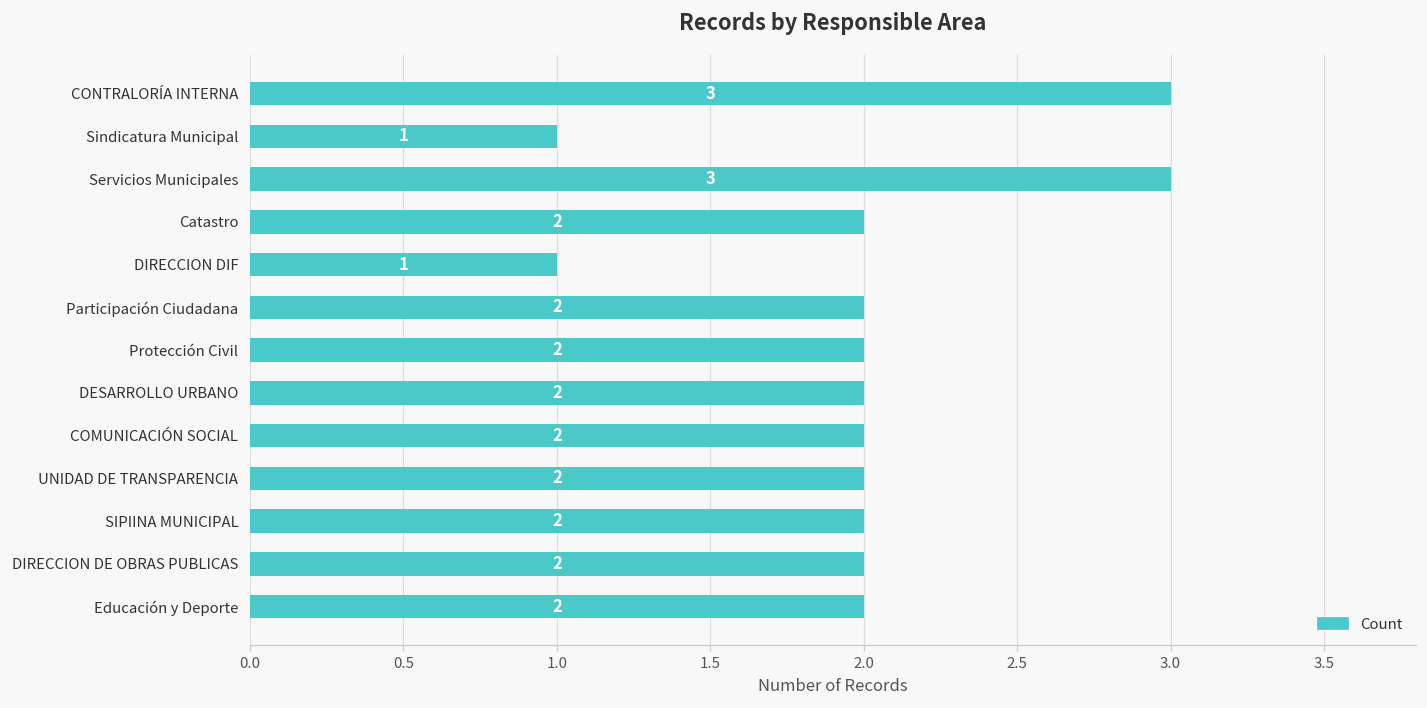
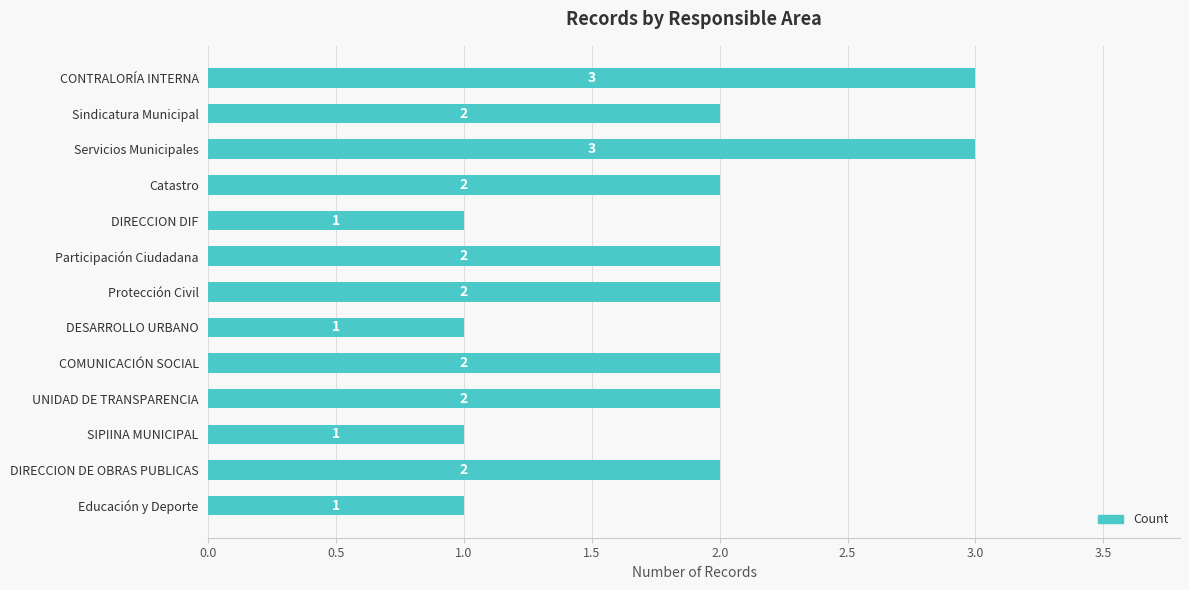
  {
    "CONTRALORÍA INTERNA": 3,
-   "Sindicatura Municipal": 1,
+   "Sindicatura Municipal": 2,
    "Servicios Municipales": 3,
    "Catastro": 2,
    "DIRECCION DIF": 1,
    "Participación Ciudadana": 2,
    "Protección Civil": 2,
-   "DESARROLLO URBANO": 2,
+   "DESARROLLO URBANO": 1,
    "COMUNICACIÓN SOCIAL": 2,
    "UNIDAD DE TRANSPARENCIA": 2,
-   "SIPIINA MUNICIPAL": 2,
+   "SIPIINA MUNICIPAL": 1,
    "DIRECCION DE OBRAS PUBLICAS": 2,
-   "Educación y Deporte": 2
+   "Educación y Deporte": 1
  }
